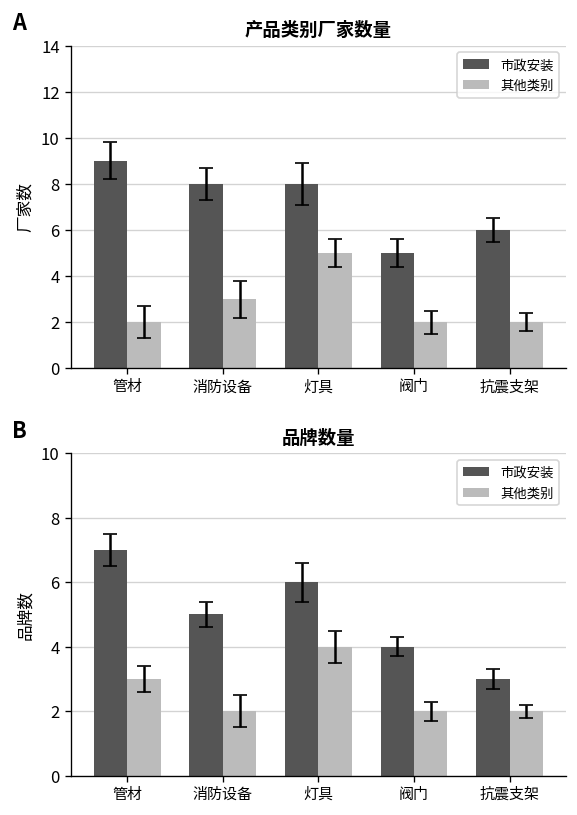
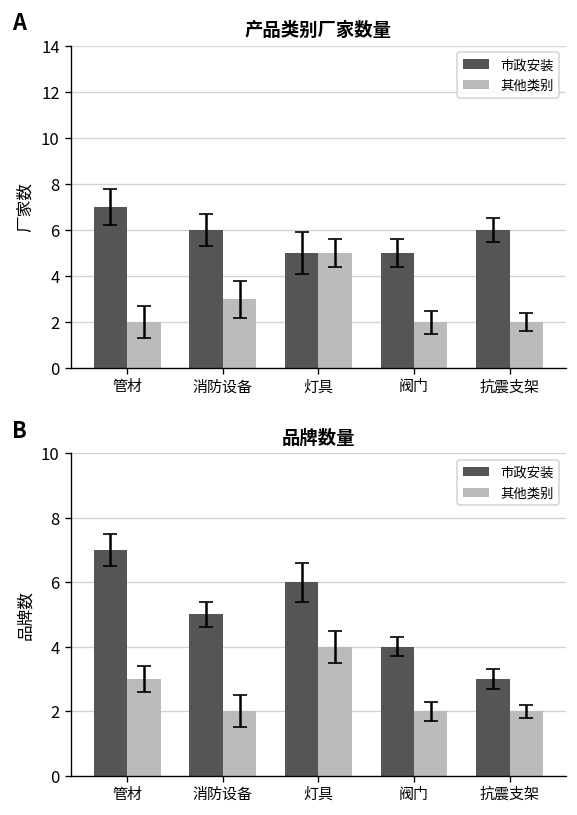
  {
    "产品类别厂家数量": {
      "市政安装": {
-       "管材": 9,
-       "消防设备": 8,
-       "灯具": 8,
+       "管材": 7,
+       "消防设备": 6,
+       "灯具": 5,
        "阀门": 5,
        "抗震支架": 6
      },
      "其他类别": {
        "管材": 2,
        "消防设备": 3,
        "灯具": 5,
        "阀门": 2,
        "抗震支架": 2
      }
    },
    "品牌数量": {
      "市政安装": {
        "管材": 7.0,
        "消防设备": 5.0,
        "灯具": 6.0,
        "阀门": 4.0,
        "抗震支架": 3.0
      },
      "其他类别": {
        "管材": 3.0,
        "消防设备": 2.0,
        "灯具": 4.0,
        "阀门": 2.0,
        "抗震支架": 2.0
      }
    }
  }
